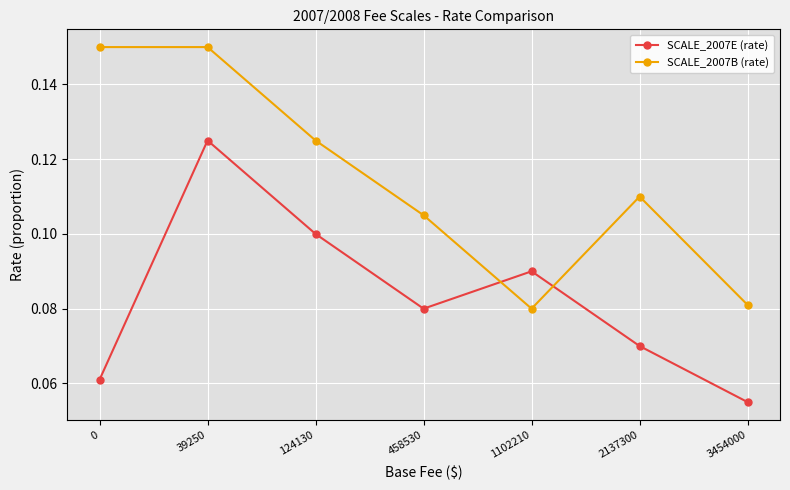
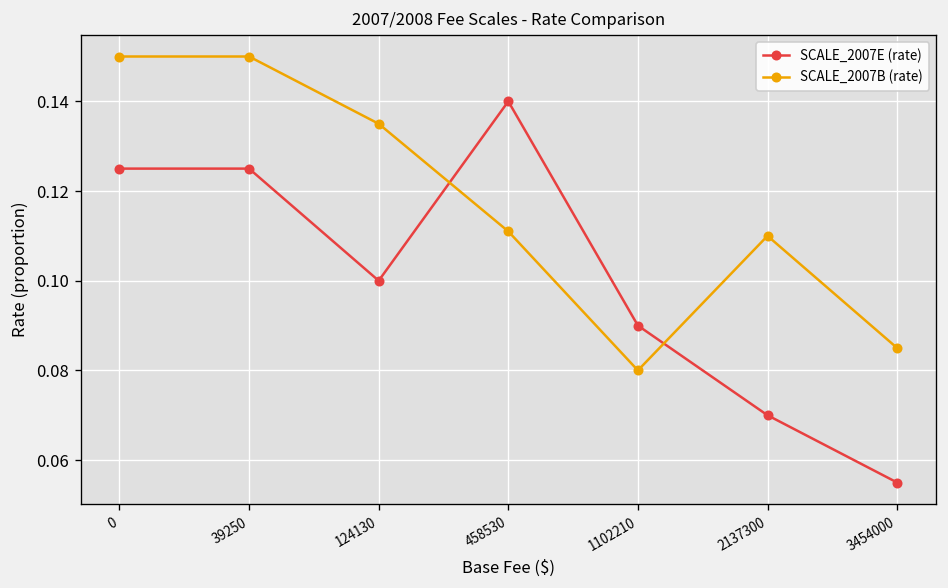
  {
    "SCALE_2007E (rate)": {
-     "0": 0.061,
+     "0": 0.125,
      "39250": 0.125,
      "124130": 0.100,
-     "458530": 0.08,
+     "458530": 0.14,
      "1102210": 0.090,
      "2137300": 0.070,
      "3454000": 0.055
    },
    "SCALE_2007B (rate)": {
      "0": 0.150,
      "39250": 0.150,
-     "124130": 0.125,
-     "458530": 0.105,
+     "124130": 0.135,
+     "458530": 0.111,
      "1102210": 0.080,
      "2137300": 0.110,
-     "3454000": 0.081
+     "3454000": 0.085
    }
  }
